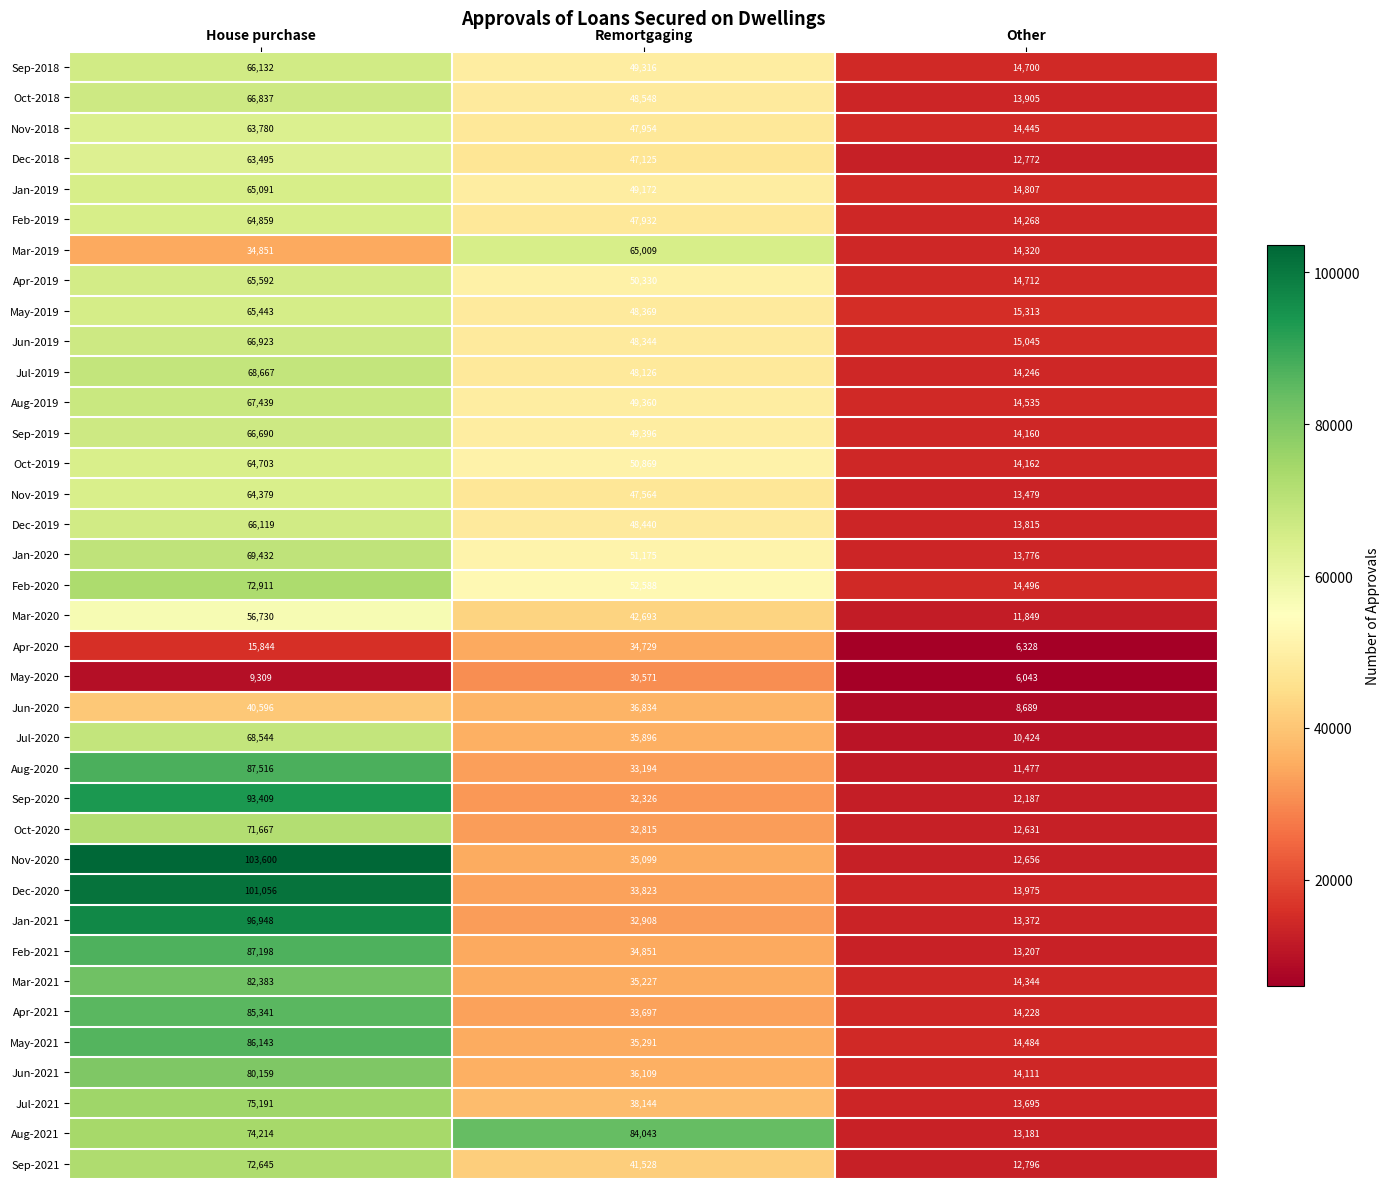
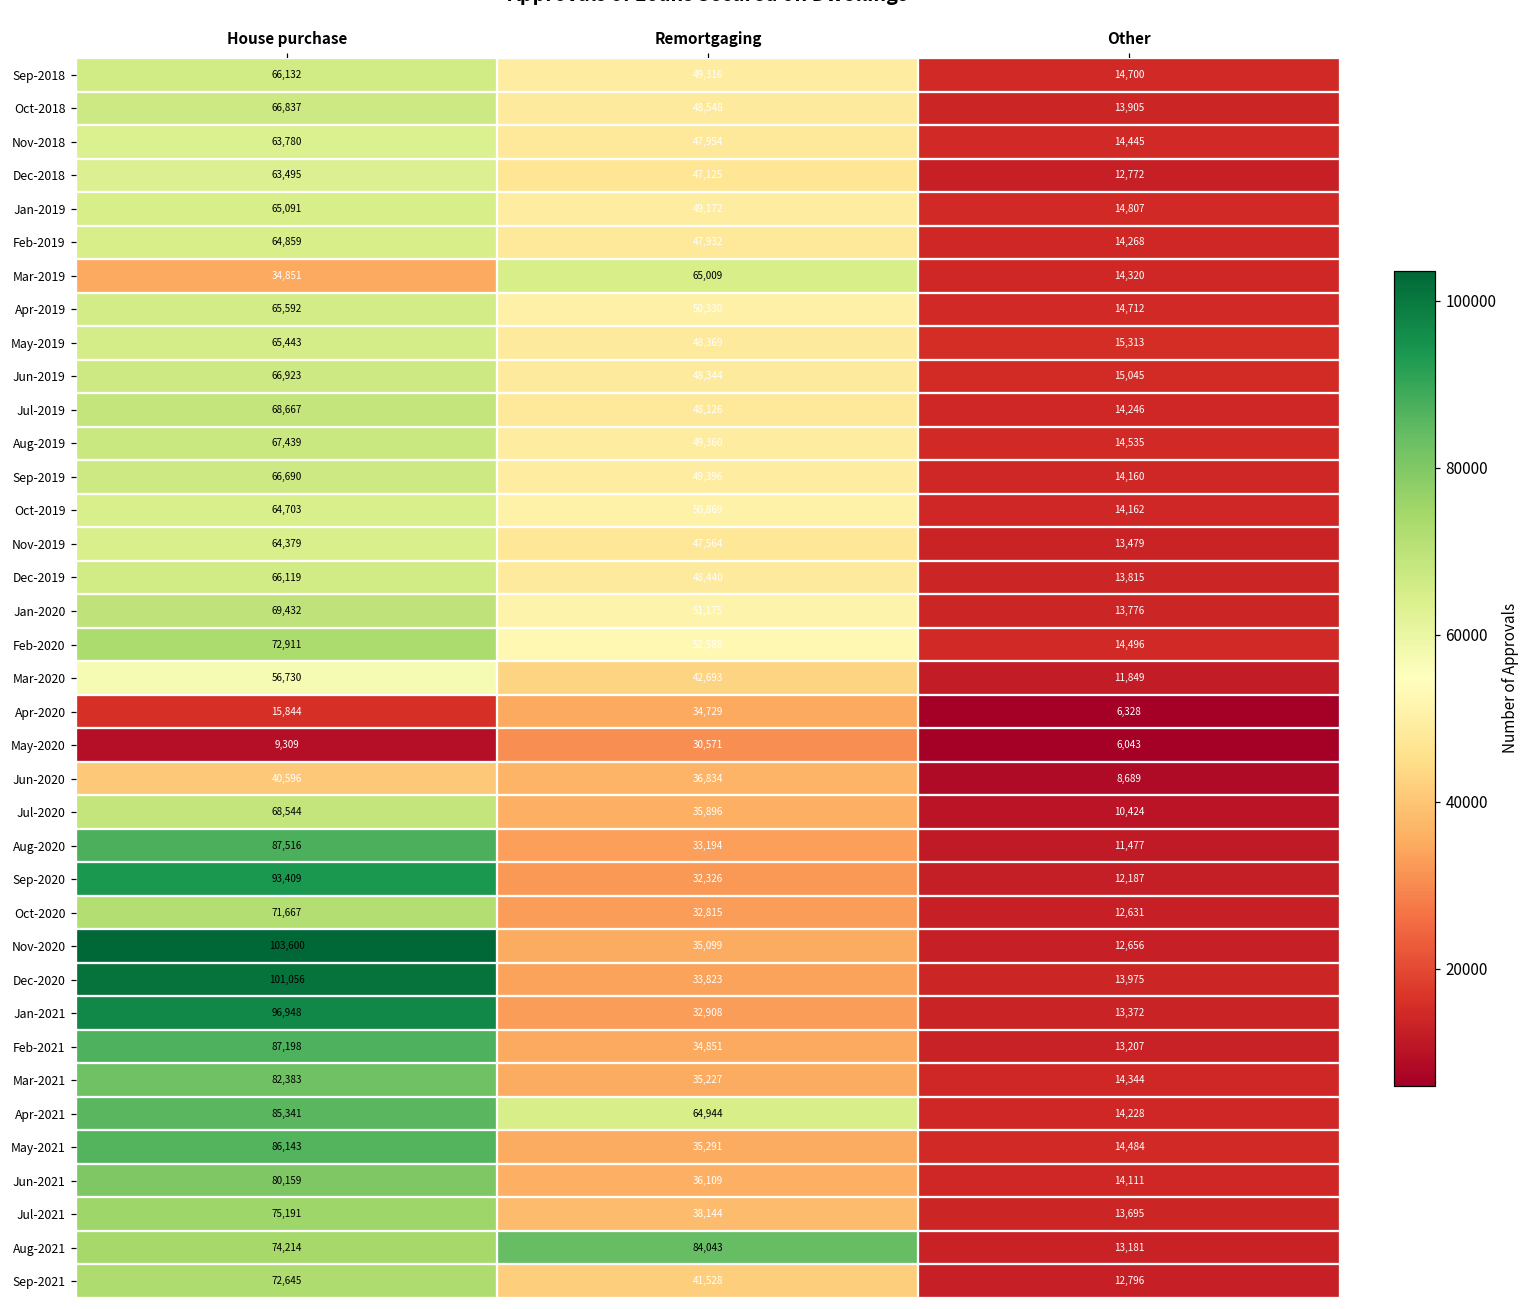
  {
    "Sep-2018": {
      "House purchase": "66,132",
      "Remortgaging": "49,316",
      "Other": "14,700"
    },
    "Oct-2018": {
      "House purchase": "66,837",
      "Remortgaging": "48,548",
      "Other": "13,905"
    },
    "Nov-2018": {
      "House purchase": "63,780",
      "Remortgaging": "47,954",
      "Other": "14,445"
    },
    "Dec-2018": {
      "House purchase": "63,495",
      "Remortgaging": "47,125",
      "Other": "12,772"
    },
    "Jan-2019": {
      "House purchase": "65,091",
      "Remortgaging": "49,172",
      "Other": "14,807"
    },
    "Feb-2019": {
      "House purchase": "64,859",
      "Remortgaging": "47,932",
      "Other": "14,268"
    },
    "Mar-2019": {
      "House purchase": "34,851",
      "Remortgaging": "65,009",
      "Other": "14,320"
    },
    "Apr-2019": {
      "House purchase": "65,592",
      "Remortgaging": "50,330",
      "Other": "14,712"
    },
    "May-2019": {
      "House purchase": "65,443",
      "Remortgaging": "48,369",
      "Other": "15,313"
    },
    "Jun-2019": {
      "House purchase": "66,923",
      "Remortgaging": "48,344",
      "Other": "15,045"
    },
    "Jul-2019": {
      "House purchase": "68,667",
      "Remortgaging": "48,126",
      "Other": "14,246"
    },
    "Aug-2019": {
      "House purchase": "67,439",
      "Remortgaging": "49,360",
      "Other": "14,535"
    },
    "Sep-2019": {
      "House purchase": "66,690",
      "Remortgaging": "49,396",
      "Other": "14,160"
    },
    "Oct-2019": {
      "House purchase": "64,703",
      "Remortgaging": "50,869",
      "Other": "14,162"
    },
    "Nov-2019": {
      "House purchase": "64,379",
      "Remortgaging": "47,564",
      "Other": "13,479"
    },
    "Dec-2019": {
      "House purchase": "66,119",
      "Remortgaging": "48,440",
      "Other": "13,815"
    },
    "Jan-2020": {
      "House purchase": "69,432",
      "Remortgaging": "51,175",
      "Other": "13,776"
    },
    "Feb-2020": {
      "House purchase": "72,911",
      "Remortgaging": "52,588",
      "Other": "14,496"
    },
    "Mar-2020": {
      "House purchase": "56,730",
      "Remortgaging": "42,693",
      "Other": "11,849"
    },
    "Apr-2020": {
      "House purchase": "15,844",
      "Remortgaging": "34,729",
      "Other": "6,328"
    },
    "May-2020": {
      "House purchase": "9,309",
      "Remortgaging": "30,571",
      "Other": "6,043"
    },
    "Jun-2020": {
      "House purchase": "40,596",
      "Remortgaging": "36,834",
      "Other": "8,689"
    },
    "Jul-2020": {
      "House purchase": "68,544",
      "Remortgaging": "35,896",
      "Other": "10,424"
    },
    "Aug-2020": {
      "House purchase": "87,516",
      "Remortgaging": "33,194",
      "Other": "11,477"
    },
    "Sep-2020": {
      "House purchase": "93,409",
      "Remortgaging": "32,326",
      "Other": "12,187"
    },
    "Oct-2020": {
      "House purchase": "71,667",
      "Remortgaging": "32,815",
      "Other": "12,631"
    },
    "Nov-2020": {
      "House purchase": "103,600",
      "Remortgaging": "35,099",
      "Other": "12,656"
    },
    "Dec-2020": {
      "House purchase": "101,056",
      "Remortgaging": "33,823",
      "Other": "13,975"
    },
    "Jan-2021": {
      "House purchase": "96,948",
      "Remortgaging": "32,908",
      "Other": "13,372"
    },
    "Feb-2021": {
      "House purchase": "87,198",
      "Remortgaging": "34,851",
      "Other": "13,207"
    },
    "Mar-2021": {
      "House purchase": "82,383",
      "Remortgaging": "35,227",
      "Other": "14,344"
    },
    "Apr-2021": {
      "House purchase": "85,341",
-     "Remortgaging": "33,697",
+     "Remortgaging": "64,944",
      "Other": "14,228"
    },
    "May-2021": {
      "House purchase": "86,143",
      "Remortgaging": "35,291",
      "Other": "14,484"
    },
    "Jun-2021": {
      "House purchase": "80,159",
      "Remortgaging": "36,109",
      "Other": "14,111"
    },
    "Jul-2021": {
      "House purchase": "75,191",
      "Remortgaging": "38,144",
      "Other": "13,695"
    },
    "Aug-2021": {
      "House purchase": "74,214",
      "Remortgaging": "84,043",
      "Other": "13,181"
    },
    "Sep-2021": {
      "House purchase": "72,645",
      "Remortgaging": "41,528",
      "Other": "12,796"
    }
  }
